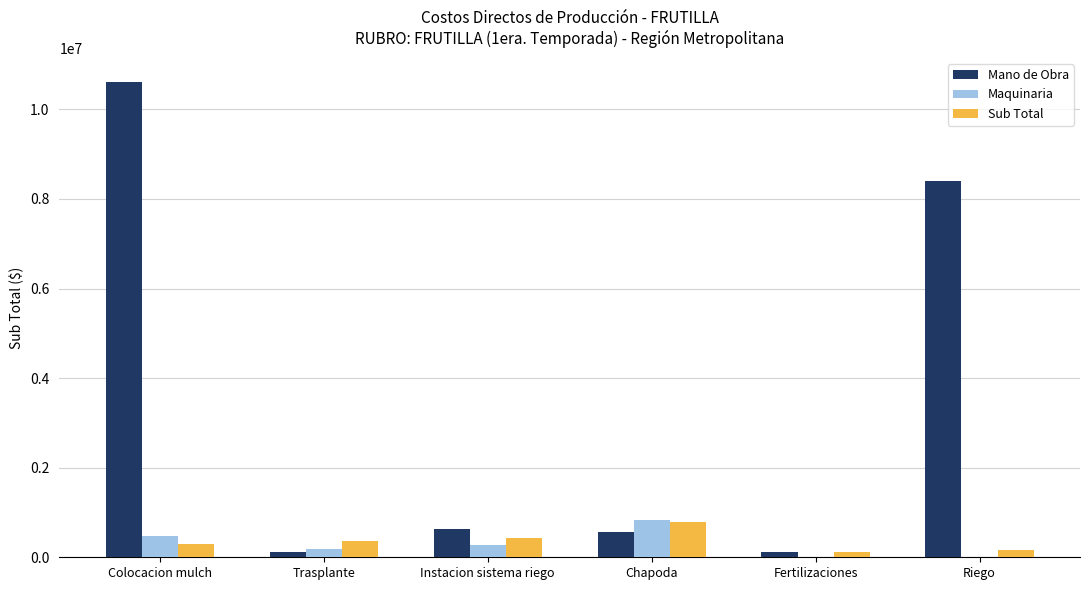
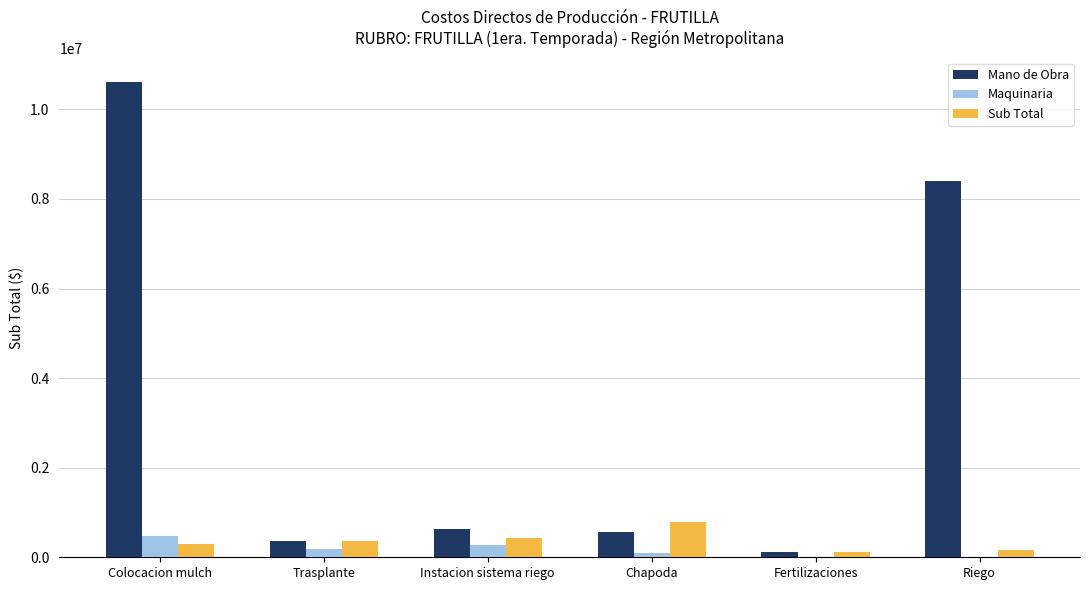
  {
    "Mano de Obra": {
      "Colocacion mulch": 10600000,
-     "Trasplante": 100000,
+     "Trasplante": 400000,
      "Instacion sistema riego": 600000,
      "Chapoda": 600000,
      "Fertilizaciones": 100000,
      "Riego": 8400000
    },
    "Maquinaria": {
      "Colocacion mulch": 500000,
      "Trasplante": 200000,
      "Instacion sistema riego": 300000,
-     "Chapoda": 800000,
+     "Chapoda": 100000,
      "Fertilizaciones": 0,
      "Riego": 0
    },
    "Sub Total": {
      "Colocacion mulch": 300000,
      "Trasplante": 400000,
      "Instacion sistema riego": 400000,
      "Chapoda": 800000,
      "Fertilizaciones": 100000,
      "Riego": 200000
    }
  }
